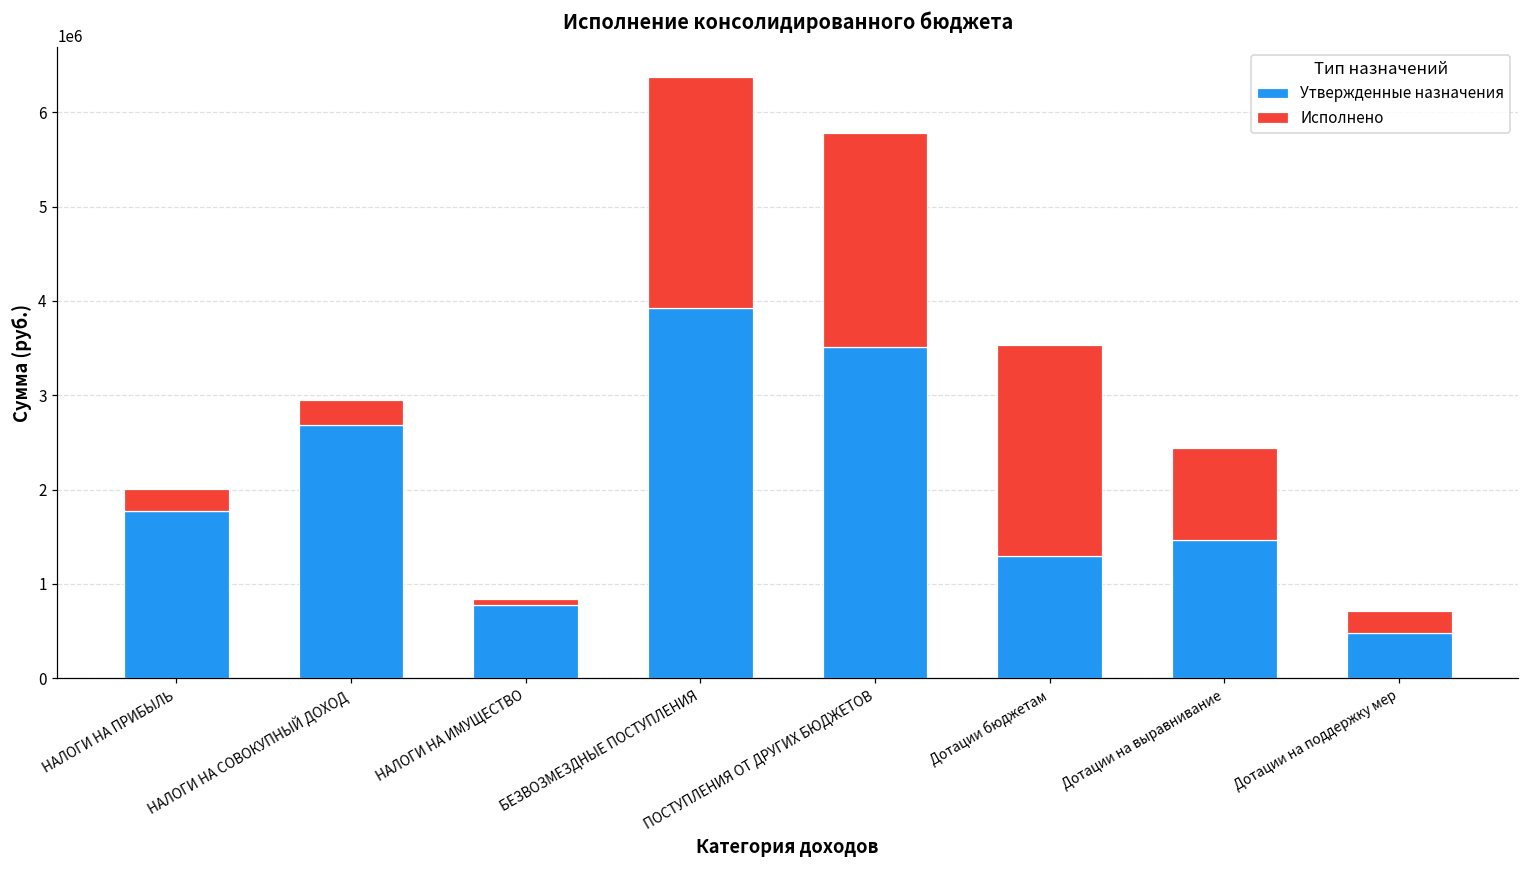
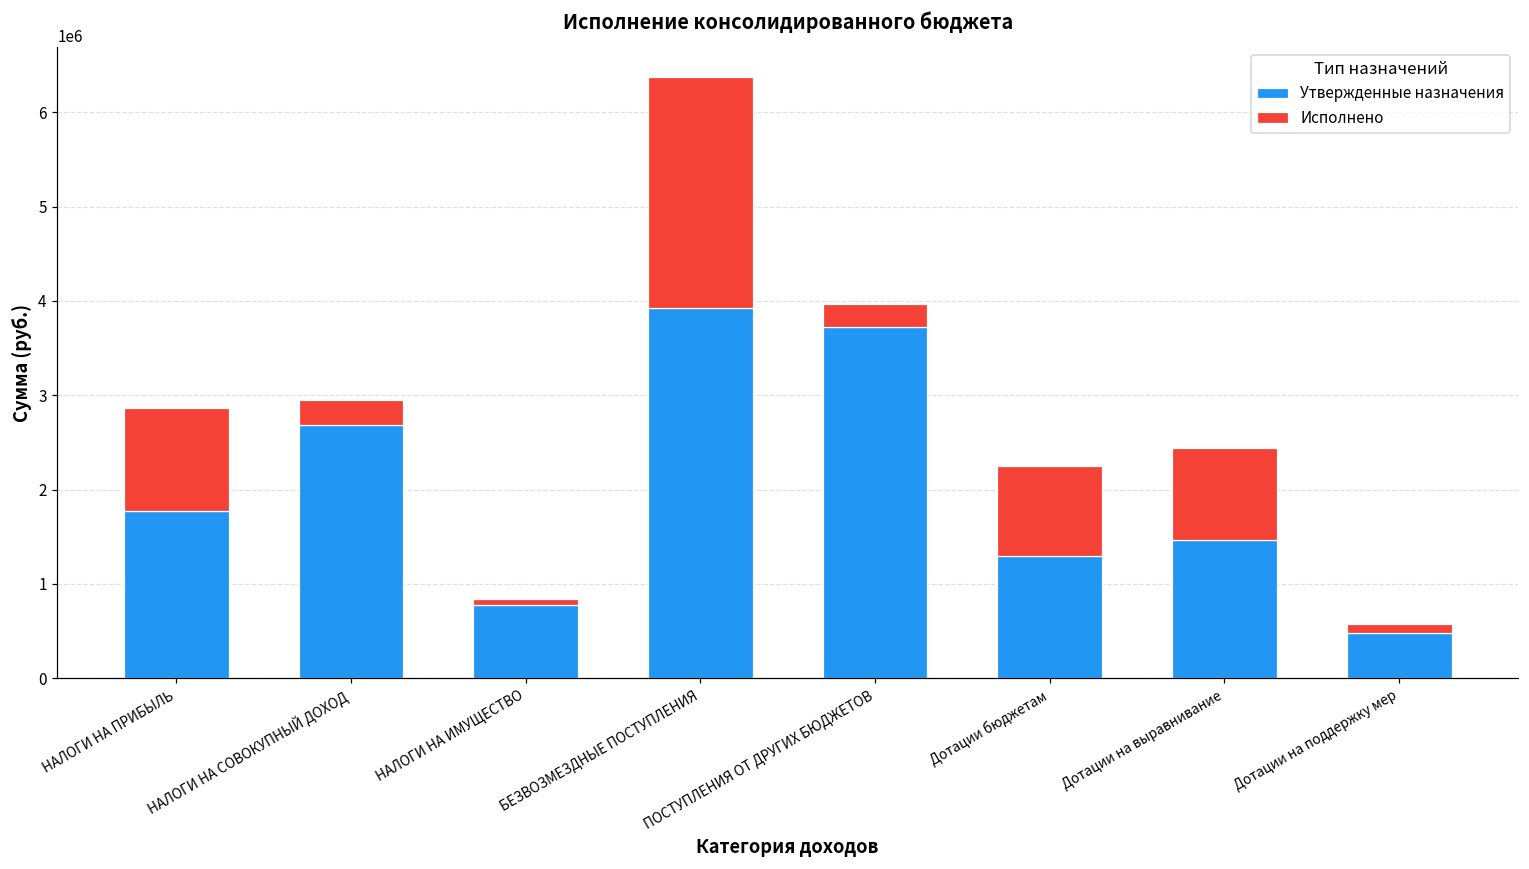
  {
    "Утвержденные назначения": {
      "НАЛОГИ НА ПРИБЫЛЬ": 1800000,
      "НАЛОГИ НА СОВОКУПНЫЙ ДОХОД": 2700000,
      "НАЛОГИ НА ИМУЩЕСТВО": 800000,
      "БЕЗВОЗМЕЗДНЫЕ ПОСТУПЛЕНИЯ": 3900000,
-     "ПОСТУПЛЕНИЯ ОТ ДРУГИХ БЮДЖЕТОВ": 3500000,
+     "ПОСТУПЛЕНИЯ ОТ ДРУГИХ БЮДЖЕТОВ": 3700000,
      "Дотации бюджетам": 1300000,
      "Дотации на выравнивание": 1500000,
      "Дотации на поддержку мер": 500000
    },
    "Исполнено": {
-     "НАЛОГИ НА ПРИБЫЛЬ": 200000,
+     "НАЛОГИ НА ПРИБЫЛЬ": 1100000,
      "НАЛОГИ НА СОВОКУПНЫЙ ДОХОД": 300000,
      "НАЛОГИ НА ИМУЩЕСТВО": 100000,
      "БЕЗВОЗМЕЗДНЫЕ ПОСТУПЛЕНИЯ": 2500000,
-     "ПОСТУПЛЕНИЯ ОТ ДРУГИХ БЮДЖЕТОВ": 2300000,
-     "Дотации бюджетам": 2200000,
+     "ПОСТУПЛЕНИЯ ОТ ДРУГИХ БЮДЖЕТОВ": 200000,
+     "Дотации бюджетам": 1000000,
      "Дотации на выравнивание": 1000000,
-     "Дотации на поддержку мер": 200000
+     "Дотации на поддержку мер": 100000
    }
  }
